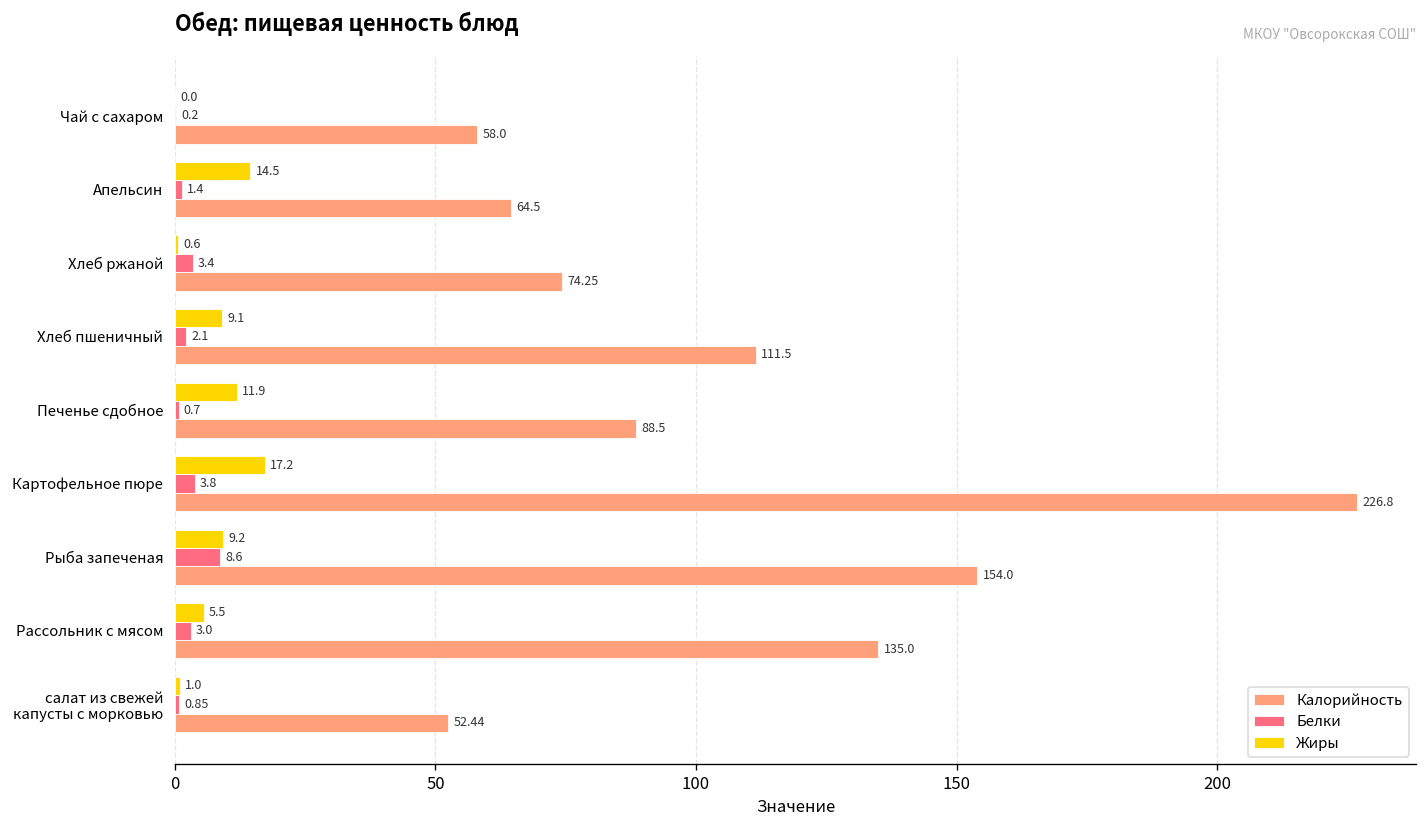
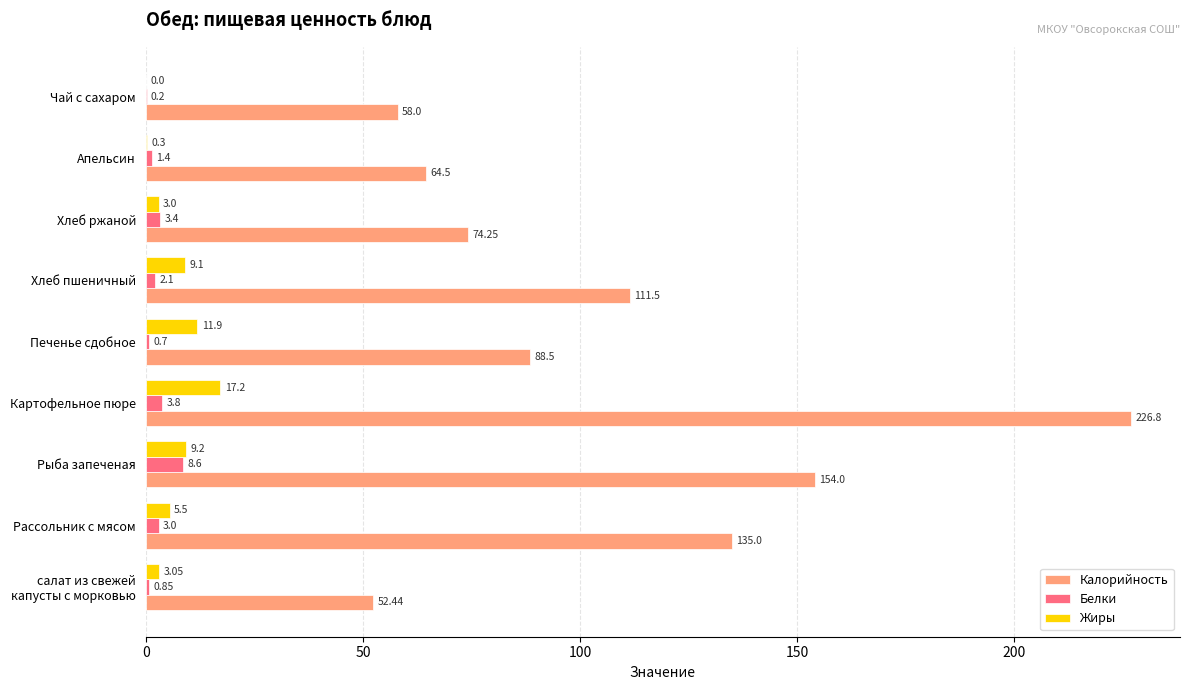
  {
    "Жиры": {
      "Чай с сахаром": 0.0,
-     "Апельсин": 14.5,
-     "Хлеб ржаной": 0.6,
+     "Апельсин": 0.3,
+     "Хлеб ржаной": 3.0,
      "Хлеб пшеничный": 9.1,
      "Печенье сдобное": 11.9,
      "Картофельное пюре": 17.2,
      "Рыба запеченая": 9.2,
      "Рассольник с мясом": 5.5,
-     "салат из свежей капусты с морковью": 1.0
+     "салат из свежей капусты с морковью": 3.05
    }
  }
